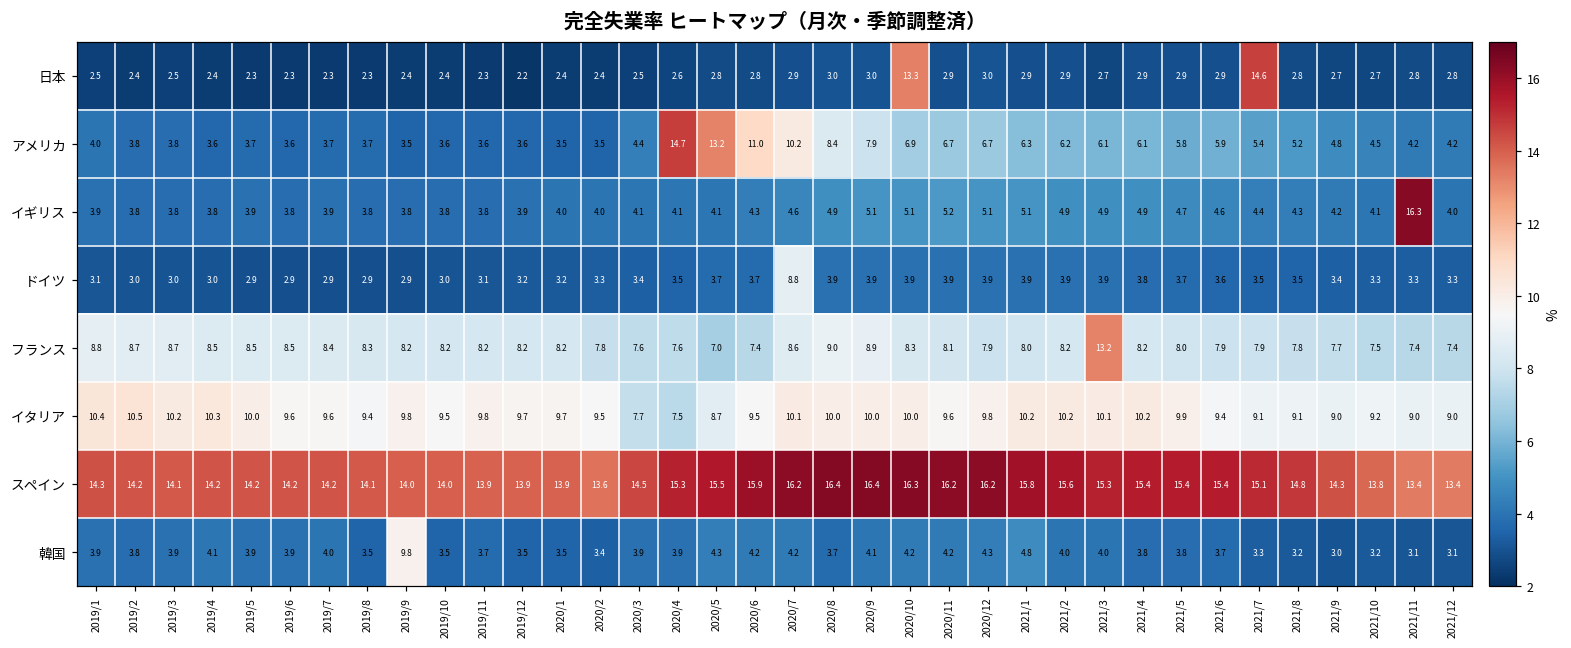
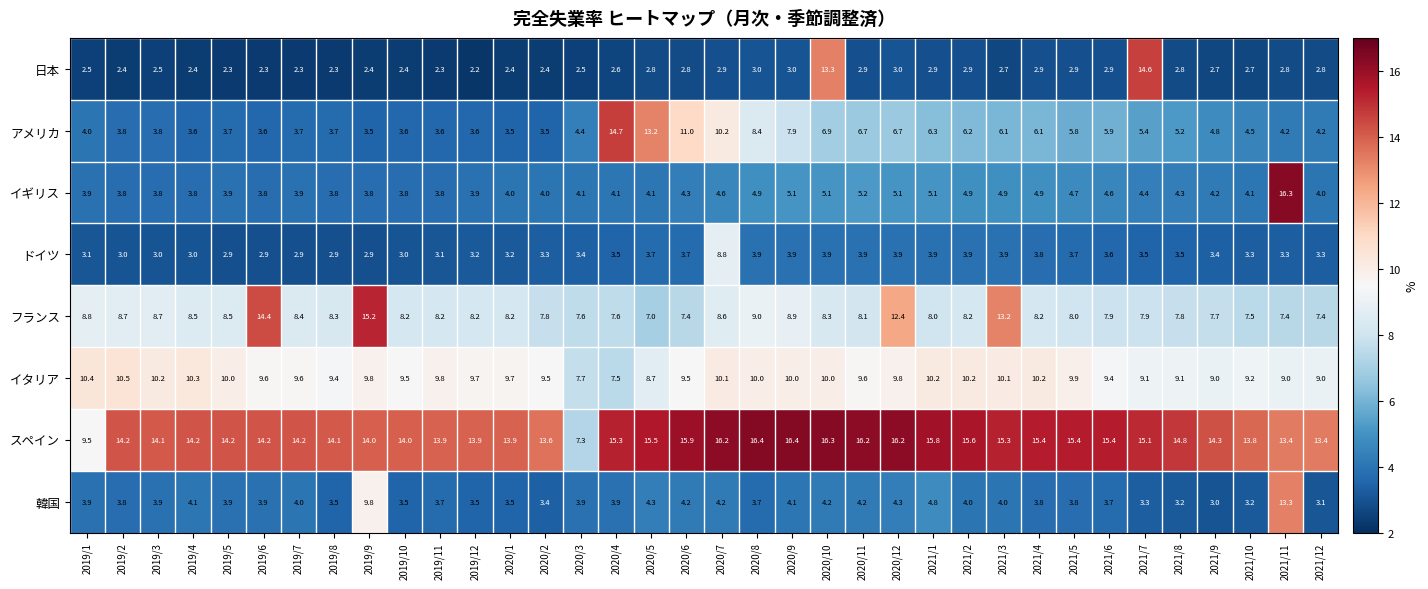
  {
    "フランス": {
      "2019/1": 8.8,
      "2019/2": 8.7,
      "2019/3": 8.7,
      "2019/4": 8.5,
      "2019/5": 8.5,
-     "2019/6": 8.5,
+     "2019/6": 14.4,
      "2019/7": 8.4,
      "2019/8": 8.3,
-     "2019/9": 8.2,
+     "2019/9": 15.2,
      "2019/10": 8.2,
      "2019/11": 8.2,
      "2019/12": 8.2,
      "2020/1": 8.2,
      "2020/2": 7.8,
      "2020/3": 7.6,
      "2020/4": 7.6,
      "2020/5": 7.0,
      "2020/6": 7.4,
      "2020/7": 8.6,
      "2020/8": 9.0,
      "2020/9": 8.9,
      "2020/10": 8.3,
      "2020/11": 8.1,
-     "2020/12": 7.9,
+     "2020/12": 12.4,
      "2021/1": 8.0,
      "2021/2": 8.2,
      "2021/3": 13.2,
      "2021/4": 8.2,
      "2021/5": 8.0,
      "2021/6": 7.9,
      "2021/7": 7.9,
      "2021/8": 7.8,
      "2021/9": 7.7,
      "2021/10": 7.5,
      "2021/11": 7.4,
      "2021/12": 7.4
    },
    "スペイン": {
-     "2019/1": 14.3,
+     "2019/1": 9.5,
      "2019/2": 14.2,
      "2019/3": 14.1,
      "2019/4": 14.2,
      "2019/5": 14.2,
      "2019/6": 14.2,
      "2019/7": 14.2,
      "2019/8": 14.1,
      "2019/9": 14.0,
      "2019/10": 14.0,
      "2019/11": 13.9,
      "2019/12": 13.9,
      "2020/1": 13.9,
      "2020/2": 13.6,
-     "2020/3": 14.5,
+     "2020/3": 7.3,
      "2020/4": 15.3,
      "2020/5": 15.5,
      "2020/6": 15.9,
      "2020/7": 16.2,
      "2020/8": 16.4,
      "2020/9": 16.4,
      "2020/10": 16.3,
      "2020/11": 16.2,
      "2020/12": 16.2,
      "2021/1": 15.8,
      "2021/2": 15.6,
      "2021/3": 15.3,
      "2021/4": 15.4,
      "2021/5": 15.4,
      "2021/6": 15.4,
      "2021/7": 15.1,
      "2021/8": 14.8,
      "2021/9": 14.3,
      "2021/10": 13.8,
      "2021/11": 13.4,
      "2021/12": 13.4
    },
    "韓国": {
      "2019/1": 3.9,
      "2019/2": 3.8,
      "2019/3": 3.9,
      "2019/4": 4.1,
      "2019/5": 3.9,
      "2019/6": 3.9,
      "2019/7": 4.0,
      "2019/8": 3.5,
      "2019/9": 9.8,
      "2019/10": 3.5,
      "2019/11": 3.7,
      "2019/12": 3.5,
      "2020/1": 3.5,
      "2020/2": 3.4,
      "2020/3": 3.9,
      "2020/4": 3.9,
      "2020/5": 4.3,
      "2020/6": 4.2,
      "2020/7": 4.2,
      "2020/8": 3.7,
      "2020/9": 4.1,
      "2020/10": 4.2,
      "2020/11": 4.2,
      "2020/12": 4.3,
      "2021/1": 4.8,
      "2021/2": 4.0,
      "2021/3": 4.0,
      "2021/4": 3.8,
      "2021/5": 3.8,
      "2021/6": 3.7,
      "2021/7": 3.3,
      "2021/8": 3.2,
      "2021/9": 3.0,
      "2021/10": 3.2,
-     "2021/11": 3.1,
+     "2021/11": 13.3,
      "2021/12": 3.1
    }
  }
